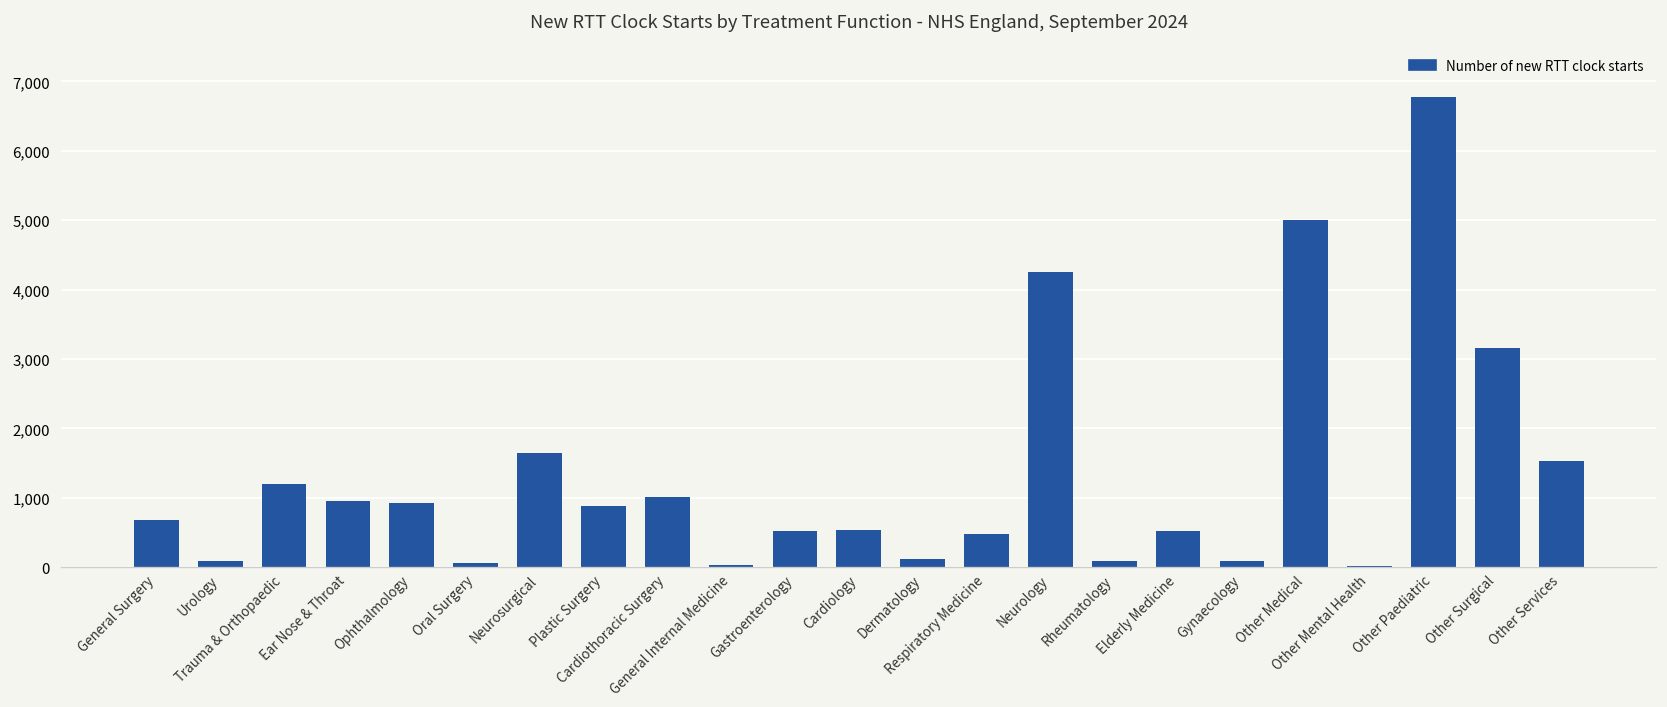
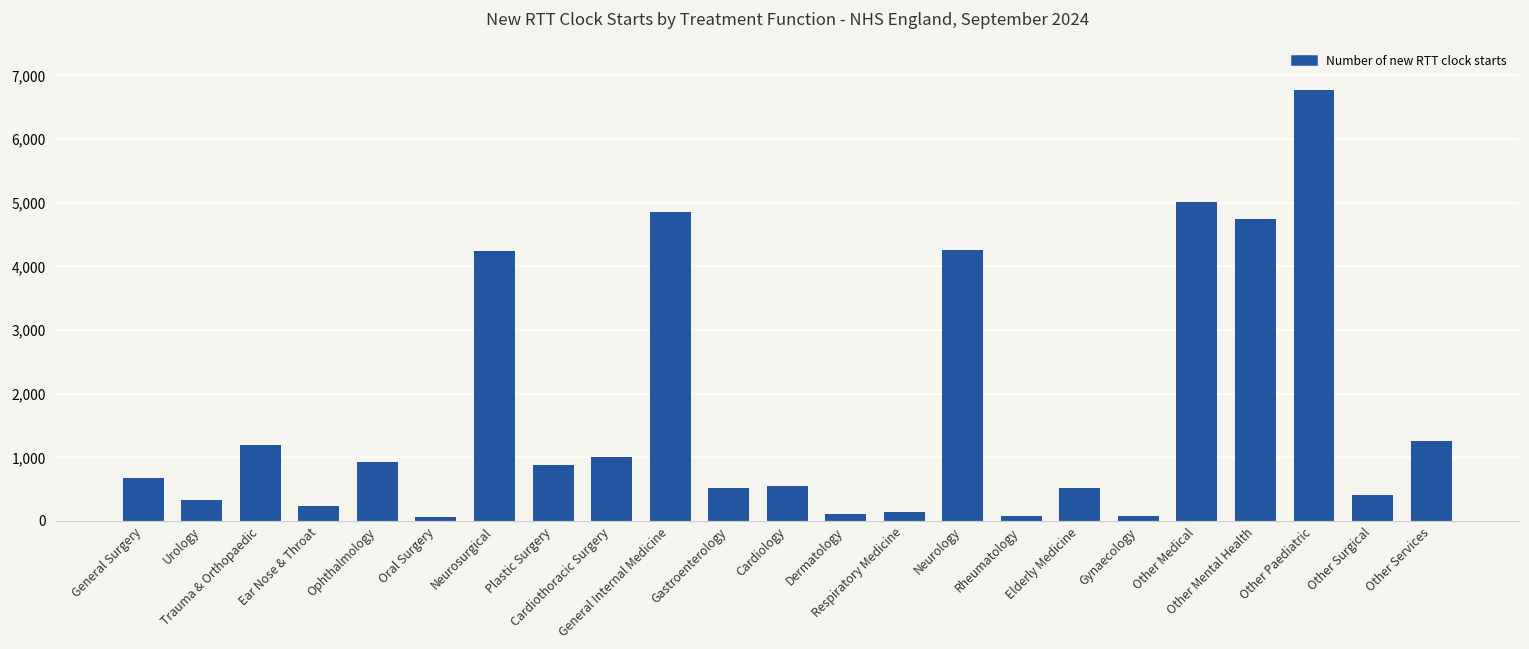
  {
    "General Surgery": "700",
-   "Urology": "100",
+   "Urology": "300",
    "Trauma & Orthopaedic": "1,200",
-   "Ear Nose & Throat": "1,000",
+   "Ear Nose & Throat": "200",
    "Ophthalmology": "900",
    "Oral Surgery": "100",
-   "Neurosurgical": "1,600",
+   "Neurosurgical": "4,200",
    "Plastic Surgery": "900",
    "Cardiothoracic Surgery": "1,000",
-   "General Internal Medicine": "0",
+   "General Internal Medicine": "4,900",
    "Gastroenterology": "500",
    "Cardiology": "500",
    "Dermatology": "100",
-   "Respiratory Medicine": "500",
+   "Respiratory Medicine": "100",
    "Neurology": "4,300",
    "Rheumatology": "100",
    "Elderly Medicine": "500",
    "Gynaecology": "100",
    "Other Medical": "5,000",
-   "Other Mental Health": "0",
+   "Other Mental Health": "4,700",
    "Other Paediatric": "6,800",
-   "Other Surgical": "3,200",
-   "Other Services": "1,500"
+   "Other Surgical": "400",
+   "Other Services": "1,200"
  }
